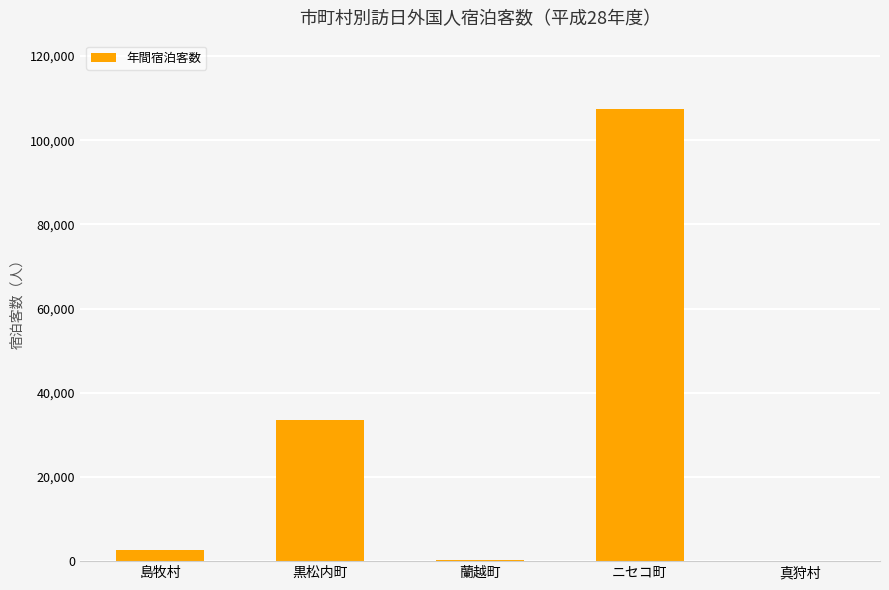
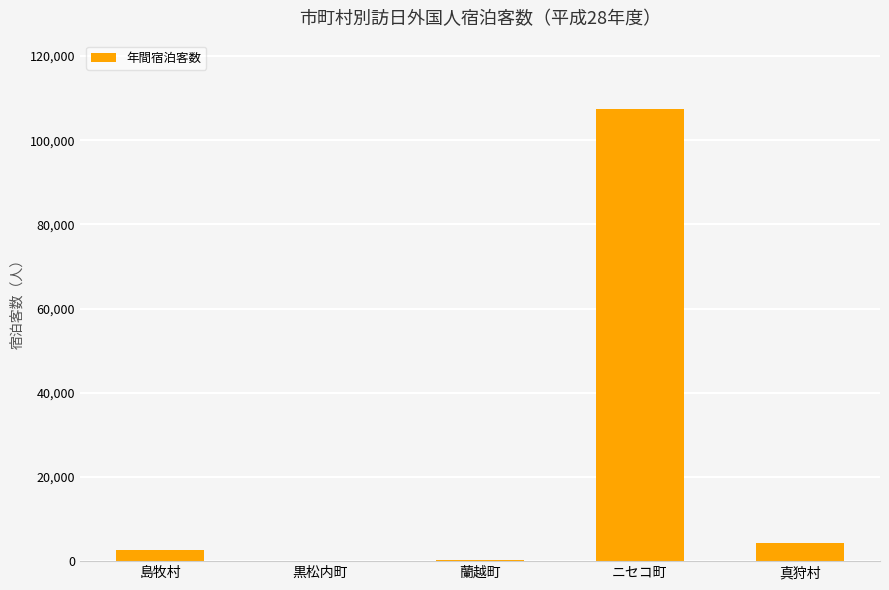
  {
    "島牧村": "3,000",
-   "黒松内町": "34,000",
+   "黒松内町": "0",
    "ニセコ町": "108,000",
-   "真狩村": "0"
+   "真狩村": "4,000"
  }
